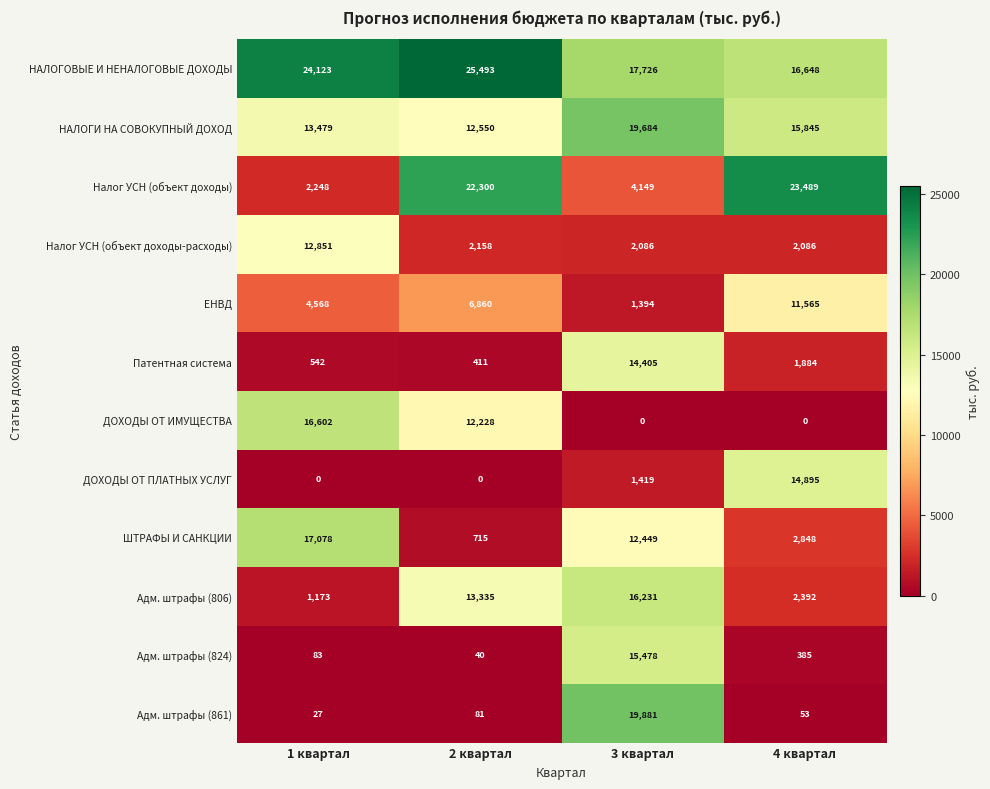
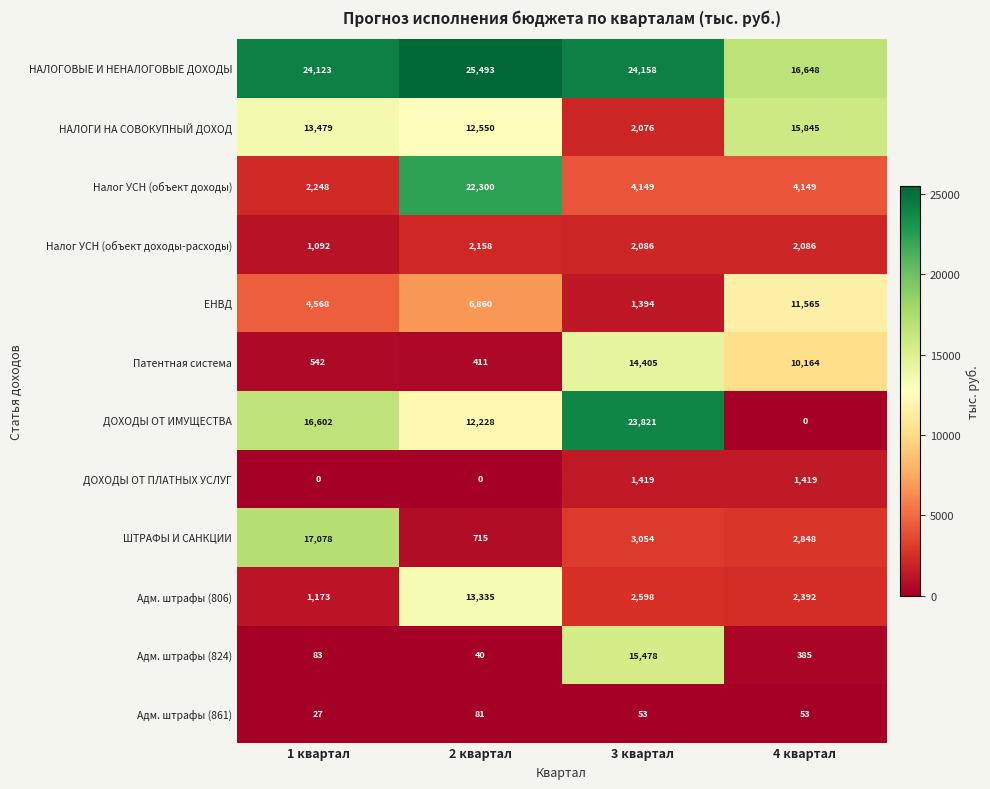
  {
    "НАЛОГОВЫЕ И НЕНАЛОГОВЫЕ ДОХОДЫ": {
      "1 квартал": "24,123",
      "2 квартал": "25,493",
-     "3 квартал": "17,726",
+     "3 квартал": "24,158",
      "4 квартал": "16,648"
    },
    "НАЛОГИ НА СОВОКУПНЫЙ ДОХОД": {
      "1 квартал": "13,479",
      "2 квартал": "12,550",
-     "3 квартал": "19,684",
+     "3 квартал": "2,076",
      "4 квартал": "15,845"
    },
    "Налог УСН (объект доходы)": {
      "1 квартал": "2,248",
      "2 квартал": "22,300",
      "3 квартал": "4,149",
-     "4 квартал": "23,489"
+     "4 квартал": "4,149"
    },
    "Налог УСН (объект доходы-расходы)": {
-     "1 квартал": "12,851",
+     "1 квартал": "1,092",
      "2 квартал": "2,158",
      "3 квартал": "2,086",
      "4 квартал": "2,086"
    },
    "ЕНВД": {
      "1 квартал": "4,568",
      "2 квартал": "6,860",
      "3 квартал": "1,394",
      "4 квартал": "11,565"
    },
    "Патентная система": {
      "1 квартал": "542",
      "2 квартал": "411",
      "3 квартал": "14,405",
-     "4 квартал": "1,884"
+     "4 квартал": "10,164"
    },
    "ДОХОДЫ ОТ ИМУЩЕСТВА": {
      "1 квартал": "16,602",
      "2 квартал": "12,228",
-     "3 квартал": "0",
+     "3 квартал": "23,821",
      "4 квартал": "0"
    },
    "ДОХОДЫ ОТ ПЛАТНЫХ УСЛУГ": {
      "1 квартал": "0",
      "2 квартал": "0",
      "3 квартал": "1,419",
-     "4 квартал": "14,895"
+     "4 квартал": "1,419"
    },
    "ШТРАФЫ И САНКЦИИ": {
      "1 квартал": "17,078",
      "2 квартал": "715",
-     "3 квартал": "12,449",
+     "3 квартал": "3,054",
      "4 квартал": "2,848"
    },
    "Адм. штрафы (806)": {
      "1 квартал": "1,173",
      "2 квартал": "13,335",
-     "3 квартал": "16,231",
+     "3 квартал": "2,598",
      "4 квартал": "2,392"
    },
    "Адм. штрафы (824)": {
      "1 квартал": "83",
      "2 квартал": "40",
      "3 квартал": "15,478",
      "4 квартал": "385"
    },
    "Адм. штрафы (861)": {
      "1 квартал": "27",
      "2 квартал": "81",
-     "3 квартал": "19,881",
+     "3 квартал": "53",
      "4 квартал": "53"
    }
  }
